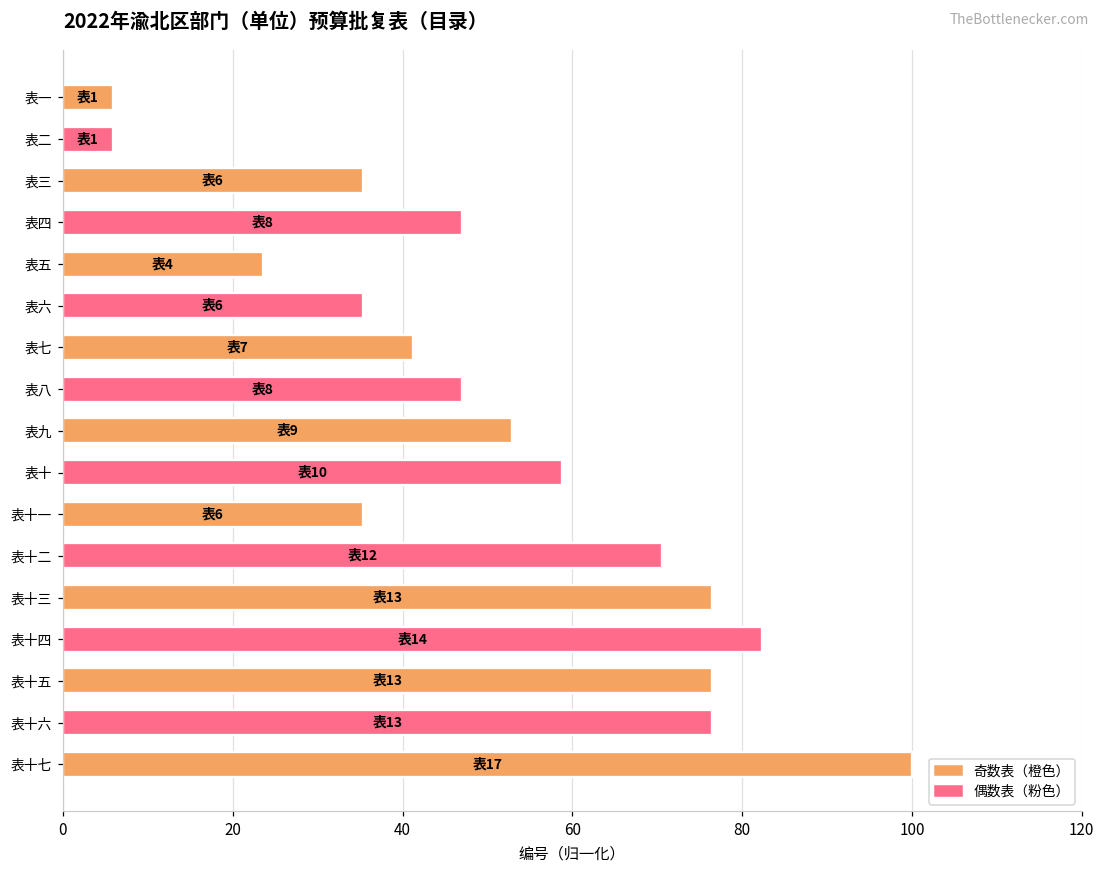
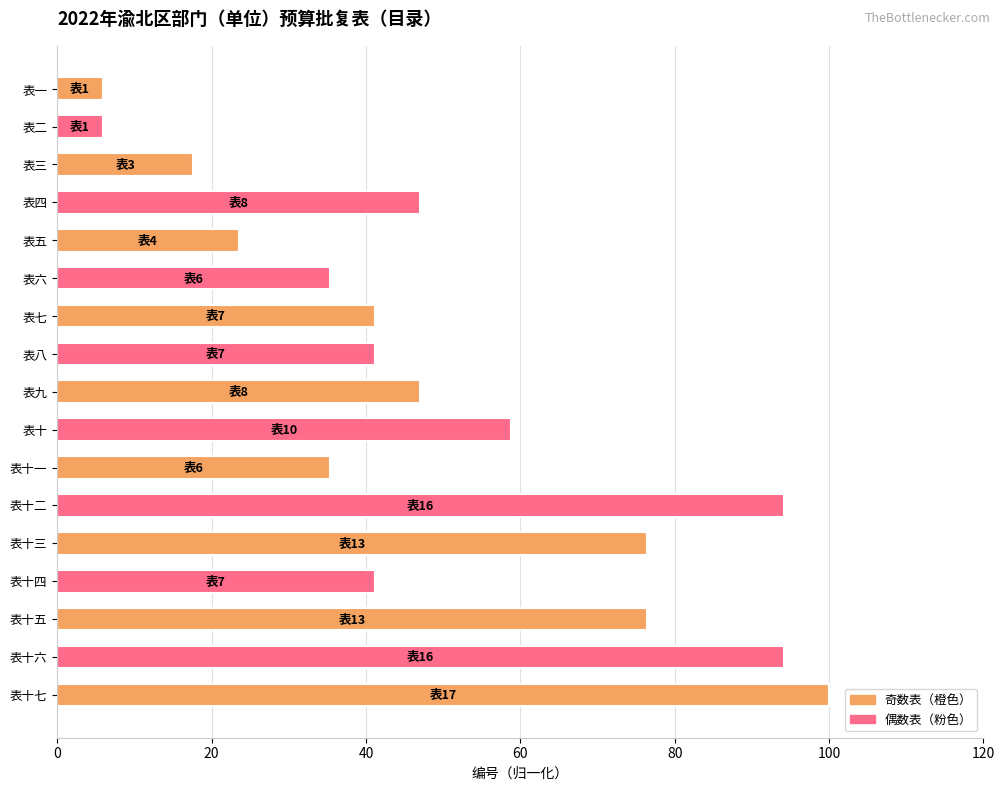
  {
-   "表三": 6,
-   "表八": 8,
-   "表九": 9,
-   "表十二": 12,
-   "表十四": 14,
-   "表十六": 13
+   "表三": 3,
+   "表八": 7,
+   "表九": 8,
+   "表十二": 16,
+   "表十四": 7,
+   "表十六": 16
  }
